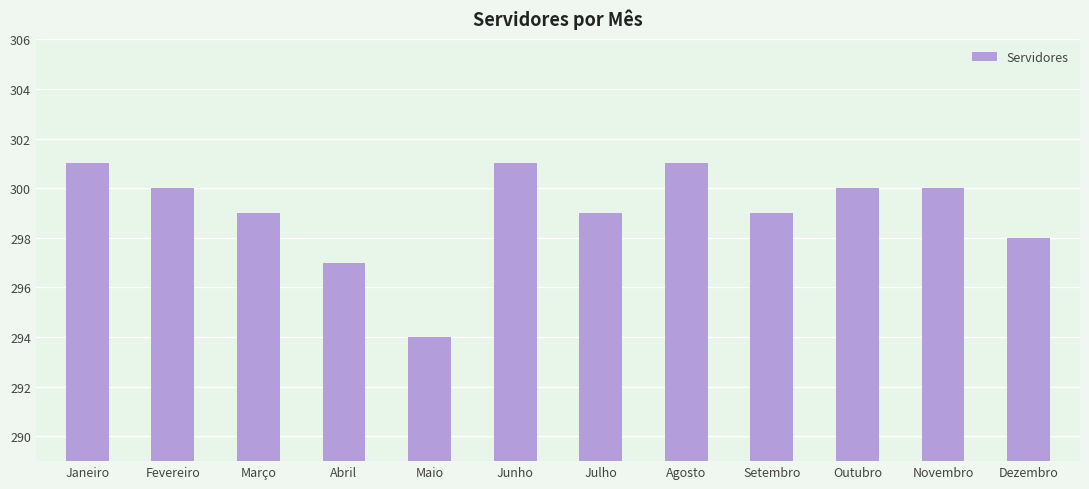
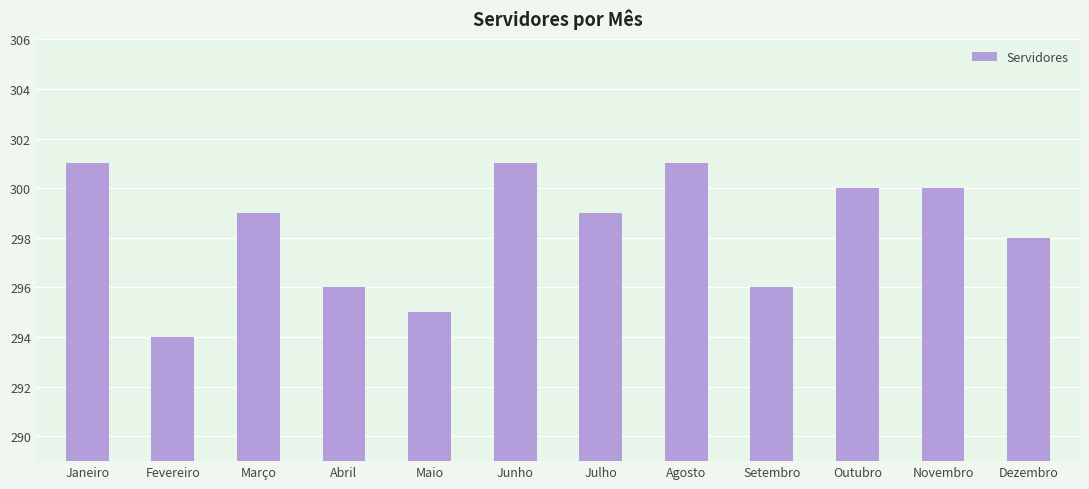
  {
    "Janeiro": 301,
-   "Fevereiro": 300,
+   "Fevereiro": 294,
    "Março": 299,
-   "Abril": 297,
-   "Maio": 294,
+   "Abril": 296,
+   "Maio": 295,
    "Junho": 301,
    "Julho": 299,
    "Agosto": 301,
-   "Setembro": 299,
+   "Setembro": 296,
    "Outubro": 300,
    "Novembro": 300,
    "Dezembro": 298
  }
